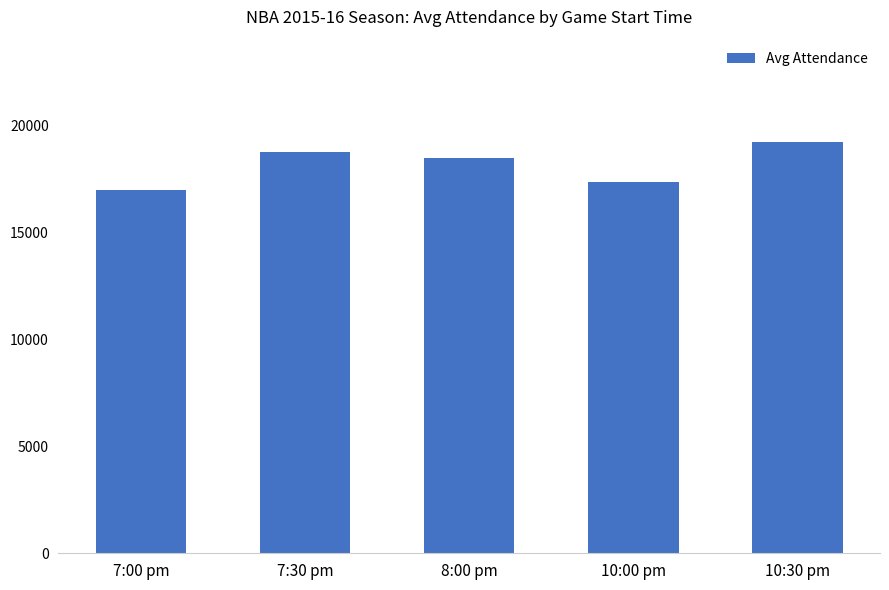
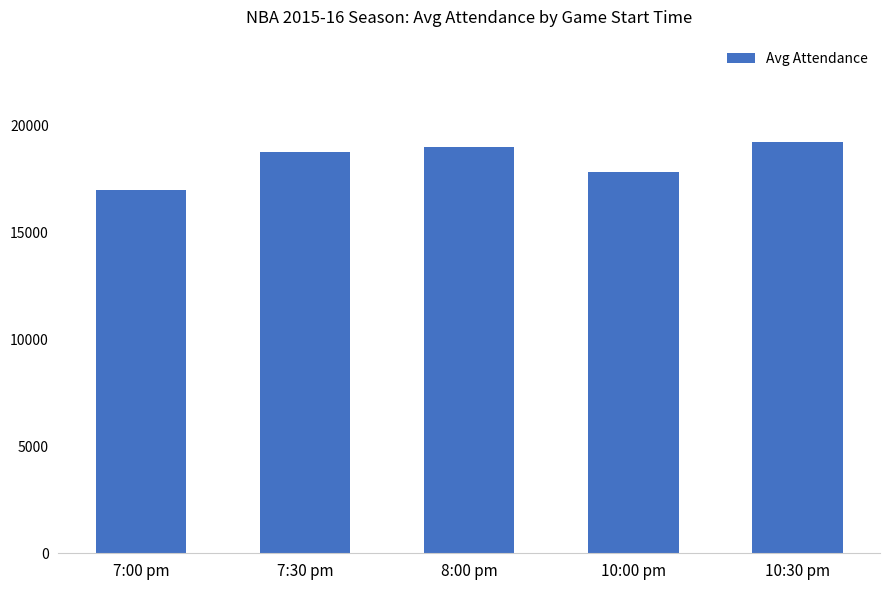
  {
    "7:00 pm": 17000,
    "7:30 pm": 18800,
-   "8:00 pm": 18500,
-   "10:00 pm": 17400,
+   "8:00 pm": 19000,
+   "10:00 pm": 17800,
    "10:30 pm": 19200
  }
